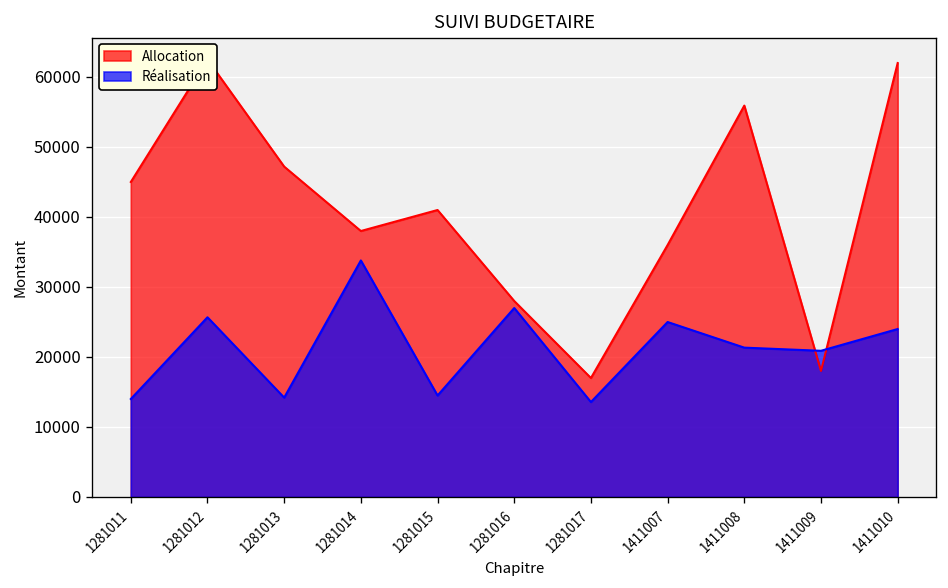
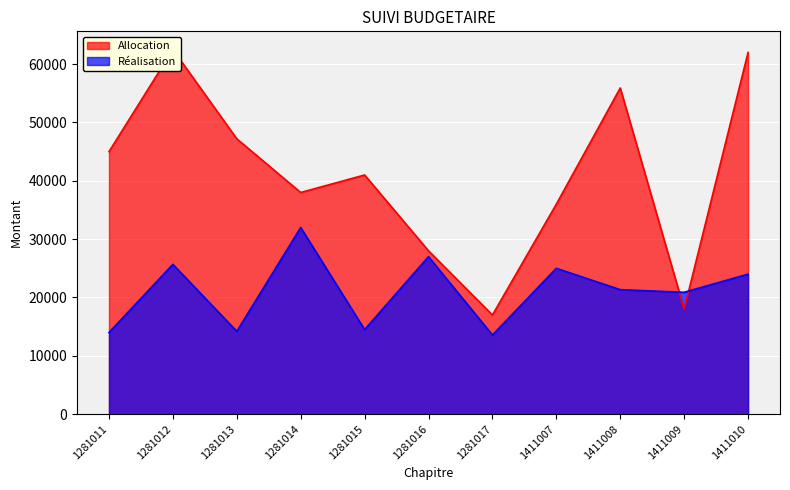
  {
    "Allocation": {
      "1281011": 45000,
      "1281013": 47000,
      "1281014": 38000,
      "1281015": 41000,
      "1281016": 28000,
      "1281017": 17000,
      "1411007": 36000,
      "1411008": 56000,
      "1411009": 18000,
      "1411010": 62000
    },
    "Réalisation": {
      "1281011": 14000,
      "1281012": 26000,
      "1281013": 14000,
-     "1281014": 34000,
+     "1281014": 32000,
      "1281015": 15000,
      "1281016": 27000,
      "1281017": 14000,
      "1411007": 25000,
      "1411008": 21000,
      "1411009": 21000,
      "1411010": 24000
    }
  }
